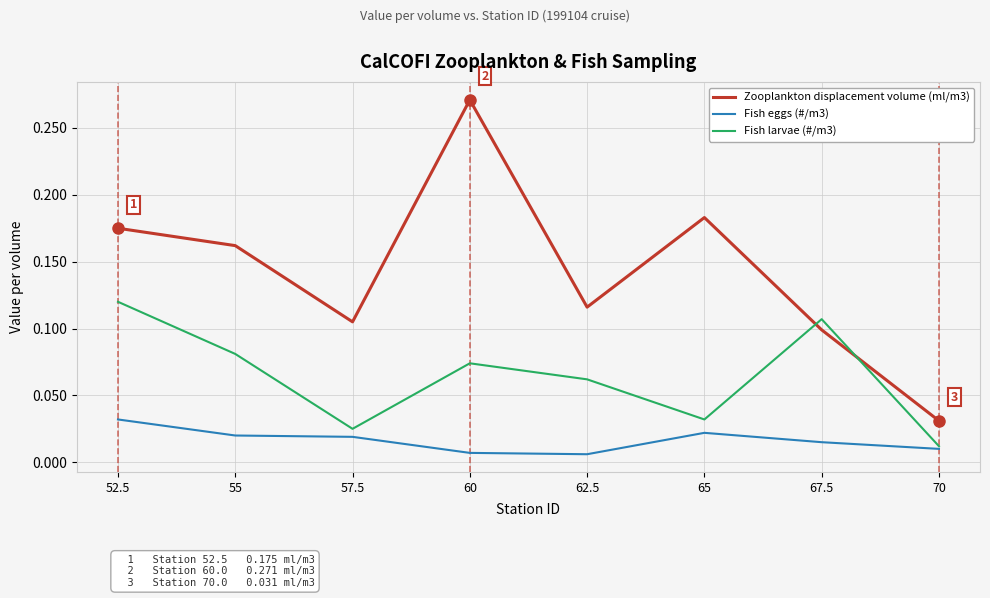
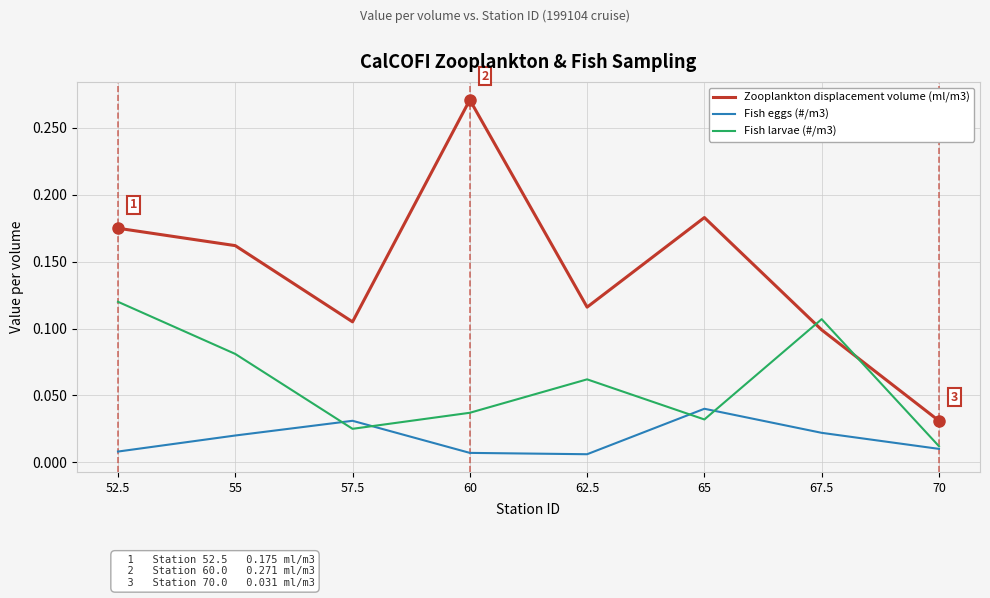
  {
    "Fish eggs (#/m3)": {
-     "52.5": 0.032,
+     "52.5": 0.008,
      "55": 0.020,
-     "57.5": 0.019,
+     "57.5": 0.031,
      "60": 0.007,
      "62.5": 0.006,
-     "65": 0.022,
-     "67.5": 0.015,
+     "65": 0.040,
+     "67.5": 0.022,
      "70": 0.010
    },
    "Fish larvae (#/m3)": {
      "52.5": 0.120,
      "55": 0.081,
      "57.5": 0.025,
-     "60": 0.074,
+     "60": 0.037,
      "62.5": 0.062,
      "65": 0.032,
      "67.5": 0.107,
      "70": 0.012
    }
  }
